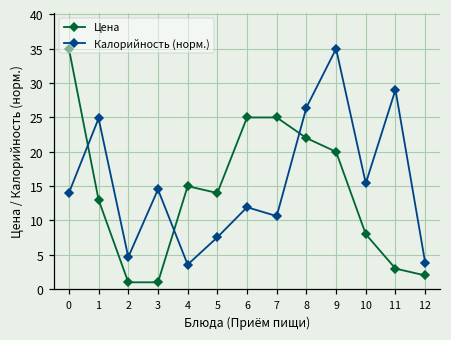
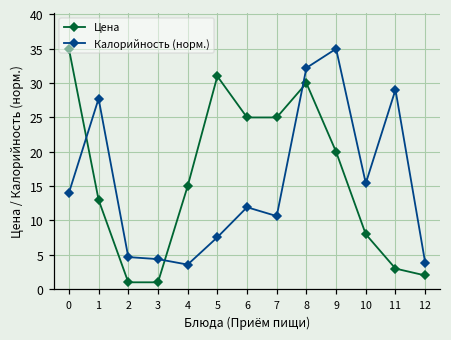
  {
    "Цена": {
      "1": 13,
      "2": 1,
      "3": 1,
      "4": 15,
-     "5": 14,
+     "5": 31,
      "6": 25,
      "7": 25,
-     "8": 22,
+     "8": 30,
      "9": 20,
      "10": 8,
      "11": 3,
      "12": 2
    },
    "Калорийность (норм.)": {
      "0": 14,
-     "1": 25,
+     "1": 28,
      "2": 5,
-     "3": 15,
+     "3": 4,
      "4": 4,
      "5": 8,
      "6": 12,
      "7": 11,
-     "8": 26,
+     "8": 32,
      "9": 35,
      "10": 15,
      "11": 29,
      "12": 4
    }
  }
